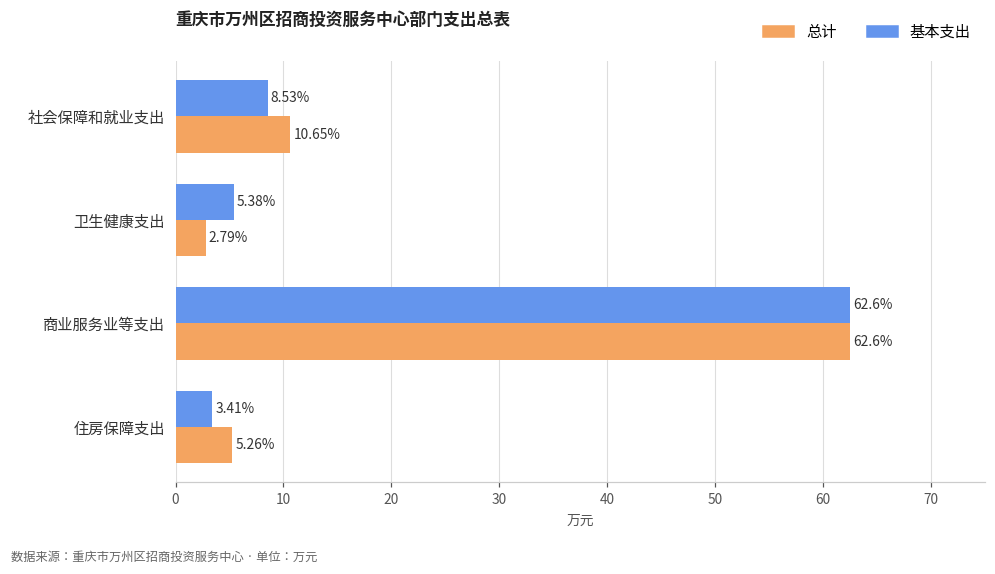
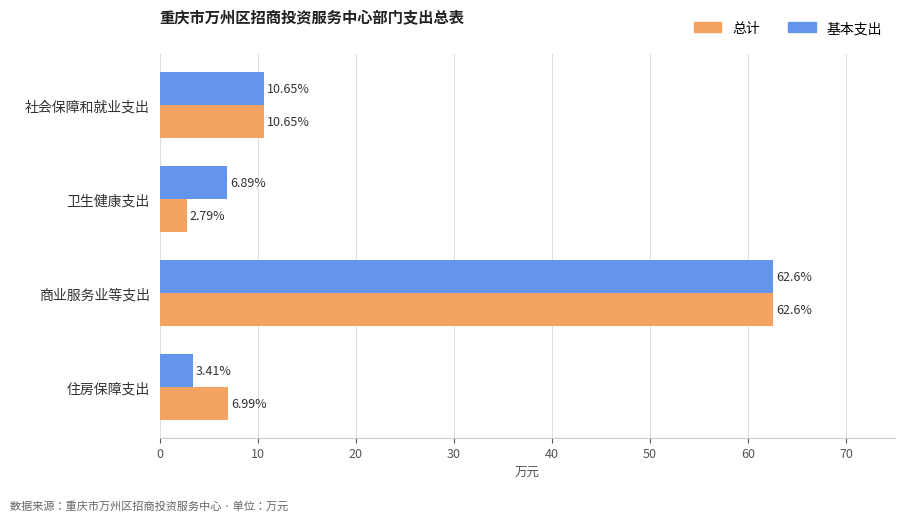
  {
    "总计": {
      "社会保障和就业支出": "10.65%",
      "卫生健康支出": "2.79%",
      "商业服务业等支出": "62.6%",
-     "住房保障支出": "5.26%"
+     "住房保障支出": "6.99%"
    },
    "基本支出": {
-     "社会保障和就业支出": "8.53%",
-     "卫生健康支出": "5.38%",
+     "社会保障和就业支出": "10.65%",
+     "卫生健康支出": "6.89%",
      "商业服务业等支出": "62.6%",
      "住房保障支出": "3.41%"
    }
  }
